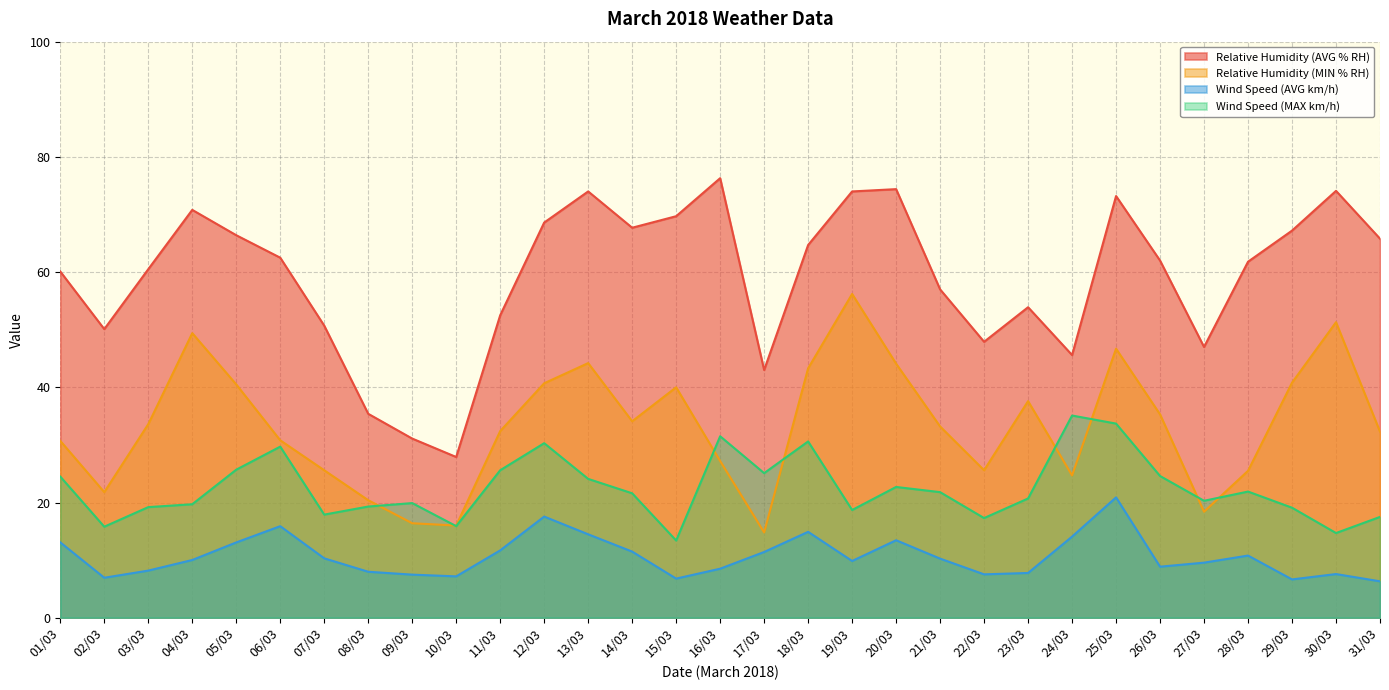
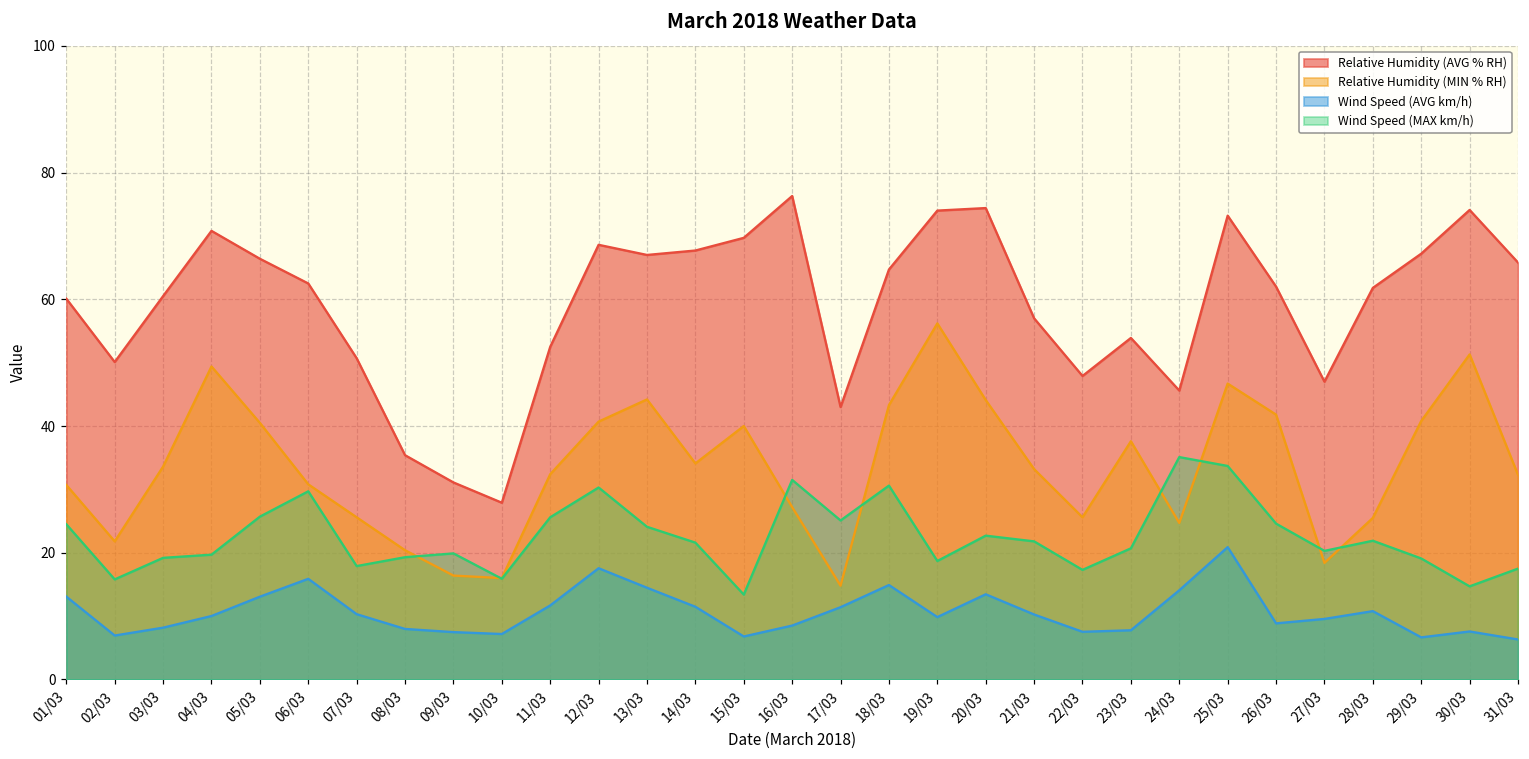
  {
    "Relative Humidity (AVG % RH)": {
      "01/03": 60,
      "02/03": 50,
      "03/03": 61,
      "04/03": 71,
      "05/03": 66,
      "06/03": 63,
      "07/03": 51,
      "08/03": 35,
      "09/03": 31,
      "10/03": 28,
      "11/03": 53,
      "12/03": 69,
-     "13/03": 74,
+     "13/03": 67,
      "14/03": 68,
      "15/03": 70,
      "16/03": 76,
      "17/03": 43,
      "18/03": 65,
      "19/03": 74,
      "20/03": 74,
      "21/03": 57,
      "22/03": 48,
      "23/03": 54,
      "24/03": 46,
      "25/03": 73,
      "26/03": 62,
      "27/03": 47,
      "28/03": 62,
      "29/03": 67,
      "30/03": 74,
      "31/03": 66
    },
    "Relative Humidity (MIN % RH)": {
      "01/03": 31,
      "02/03": 22,
      "03/03": 34,
      "04/03": 49,
      "05/03": 41,
      "06/03": 31,
      "07/03": 26,
      "08/03": 20,
      "09/03": 16,
      "11/03": 32,
      "12/03": 41,
      "13/03": 44,
      "14/03": 34,
      "15/03": 40,
      "16/03": 27,
      "17/03": 15,
      "18/03": 43,
      "19/03": 56,
      "20/03": 44,
      "21/03": 33,
      "22/03": 26,
      "23/03": 38,
      "24/03": 25,
      "25/03": 47,
-     "26/03": 35,
+     "26/03": 42,
      "27/03": 18,
      "28/03": 26,
      "29/03": 41,
      "30/03": 51,
      "31/03": 32
    },
    "Wind Speed (AVG km/h)": {
      "01/03": 13,
      "02/03": 7,
      "03/03": 8,
      "04/03": 10,
      "05/03": 13,
      "06/03": 16,
      "07/03": 10,
      "08/03": 8,
      "09/03": 7,
      "10/03": 7,
      "11/03": 12,
      "12/03": 18,
      "13/03": 14,
      "14/03": 11,
      "15/03": 7,
      "16/03": 9,
      "17/03": 11,
      "18/03": 15,
      "19/03": 10,
      "20/03": 13,
      "21/03": 10,
      "22/03": 8,
      "23/03": 8,
      "24/03": 14,
      "25/03": 21,
      "26/03": 9,
      "27/03": 10,
      "28/03": 11,
      "29/03": 7,
      "30/03": 8,
      "31/03": 6
    },
    "Wind Speed (MAX km/h)": {
      "01/03": 25,
      "02/03": 16,
      "03/03": 19,
      "04/03": 20,
      "05/03": 26,
      "06/03": 30,
      "07/03": 18,
      "08/03": 19,
      "09/03": 20,
      "11/03": 26,
      "12/03": 30,
      "13/03": 24,
      "14/03": 22,
      "15/03": 13,
      "16/03": 32,
      "17/03": 25,
      "18/03": 31,
      "19/03": 19,
      "20/03": 23,
      "21/03": 22,
      "22/03": 17,
      "23/03": 21,
      "24/03": 35,
      "25/03": 34,
      "26/03": 25,
      "27/03": 20,
      "28/03": 22,
      "29/03": 19,
      "30/03": 15,
      "31/03": 18
    }
  }
